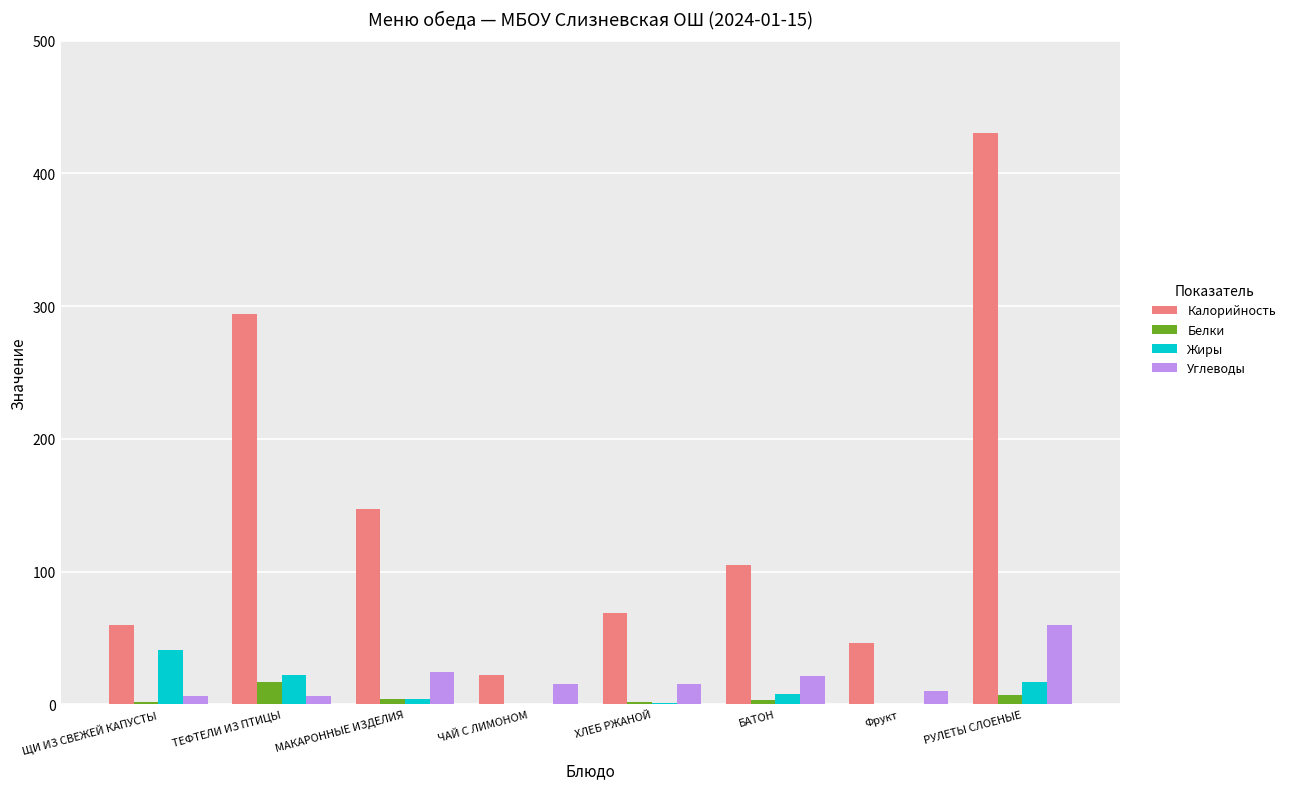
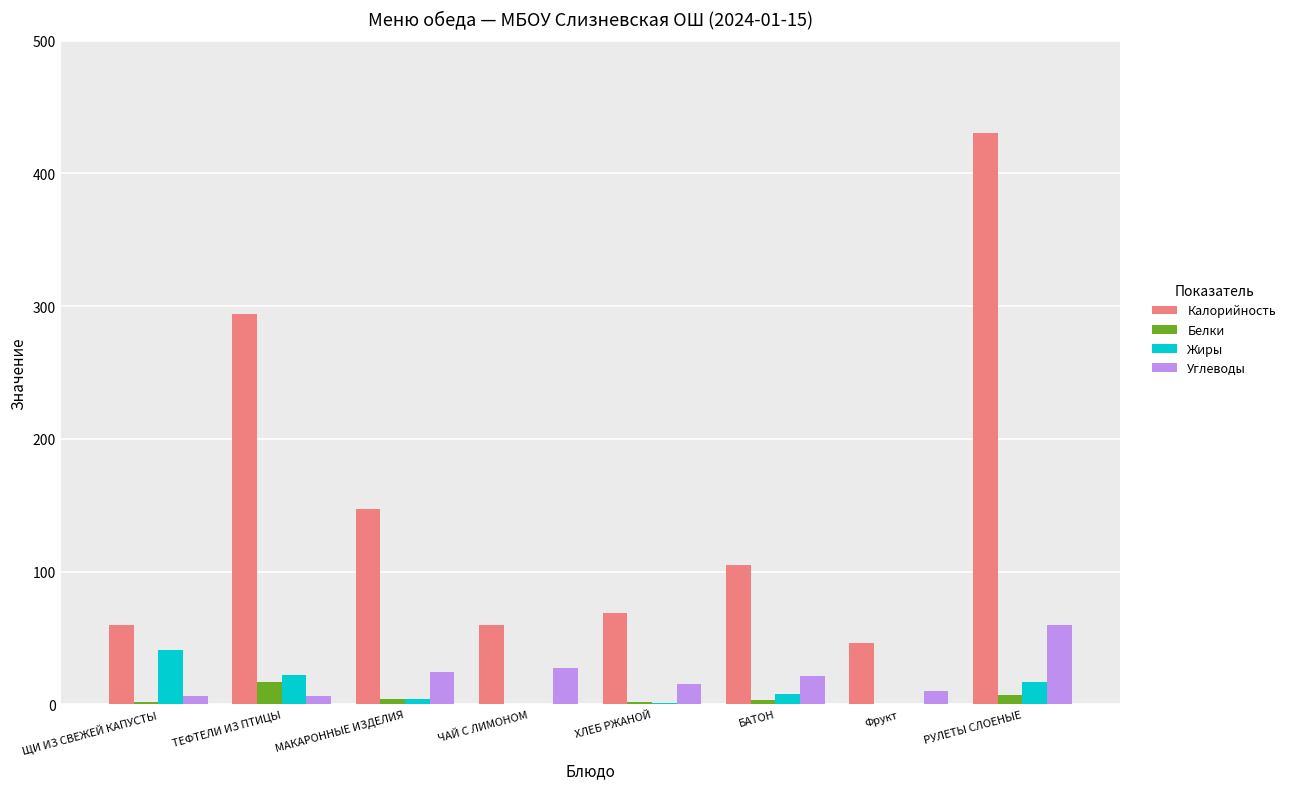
  {
    "Калорийность": {
      "ЩИ ИЗ СВЕЖЕЙ КАПУСТЫ": 60,
      "ТЕФТЕЛИ ИЗ ПТИЦЫ": 294,
      "МАКАРОННЫЕ ИЗДЕЛИЯ": 147,
-     "ЧАЙ С ЛИМОНОМ": 22,
+     "ЧАЙ С ЛИМОНОМ": 60,
      "ХЛЕБ РЖАНОЙ": 69,
      "БАТОН": 105,
      "Фрукт": 46,
      "РУЛЕТЫ СЛОЕНЫЕ": 430
    },
    "Белки": {
      "ЩИ ИЗ СВЕЖЕЙ КАПУСТЫ": 2,
      "ТЕФТЕЛИ ИЗ ПТИЦЫ": 17,
      "МАКАРОННЫЕ ИЗДЕЛИЯ": 4,
      "ЧАЙ С ЛИМОНОМ": 0,
      "ХЛЕБ РЖАНОЙ": 2,
      "БАТОН": 3,
      "Фрукт": 0,
      "РУЛЕТЫ СЛОЕНЫЕ": 7
    },
    "Жиры": {
      "ЩИ ИЗ СВЕЖЕЙ КАПУСТЫ": 41,
      "ТЕФТЕЛИ ИЗ ПТИЦЫ": 22,
      "МАКАРОННЫЕ ИЗДЕЛИЯ": 4,
      "ЧАЙ С ЛИМОНОМ": 0,
      "БАТОН": 8,
      "Фрукт": 0,
      "РУЛЕТЫ СЛОЕНЫЕ": 17
    },
    "Углеводы": {
      "ЩИ ИЗ СВЕЖЕЙ КАПУСТЫ": 6,
      "ТЕФТЕЛИ ИЗ ПТИЦЫ": 6,
      "МАКАРОННЫЕ ИЗДЕЛИЯ": 24,
-     "ЧАЙ С ЛИМОНОМ": 15,
+     "ЧАЙ С ЛИМОНОМ": 27,
      "ХЛЕБ РЖАНОЙ": 15,
      "БАТОН": 21,
      "Фрукт": 10,
      "РУЛЕТЫ СЛОЕНЫЕ": 60
    }
  }
